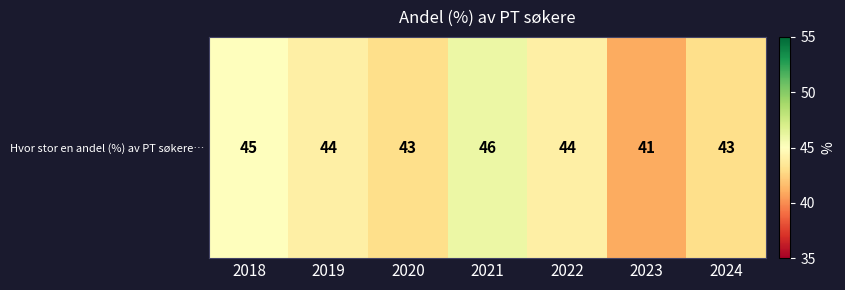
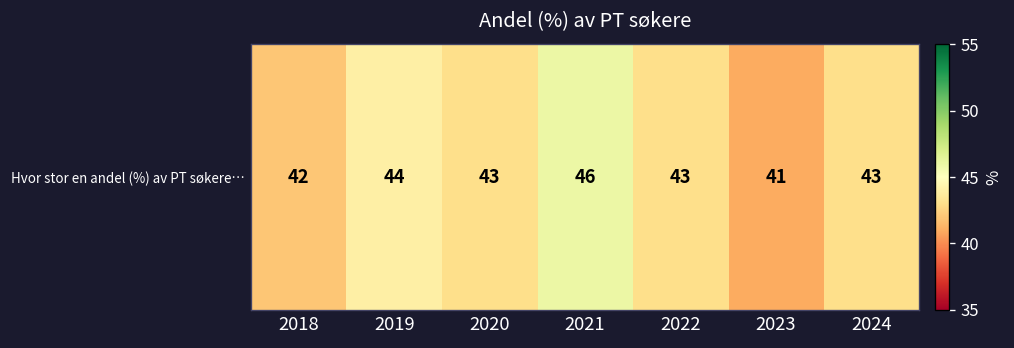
  {
    "Hvor stor en andel (%) av PT søkere…": {
-     "2018": 45,
+     "2018": 42,
      "2019": 44,
      "2020": 43,
      "2021": 46,
-     "2022": 44,
+     "2022": 43,
      "2023": 41,
      "2024": 43
    }
  }
